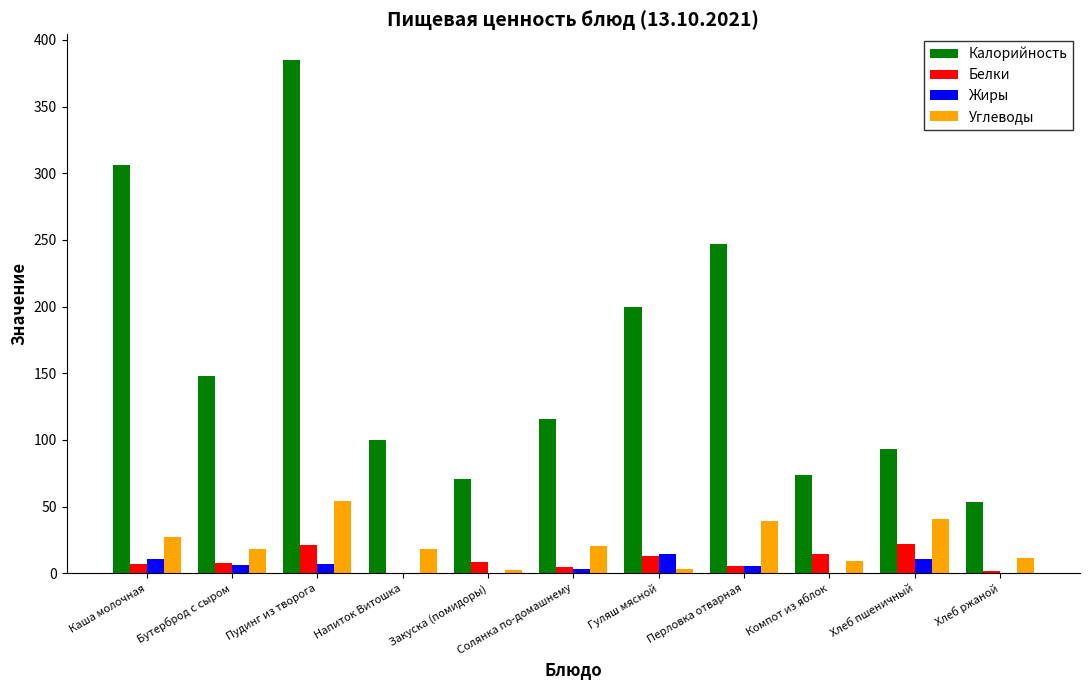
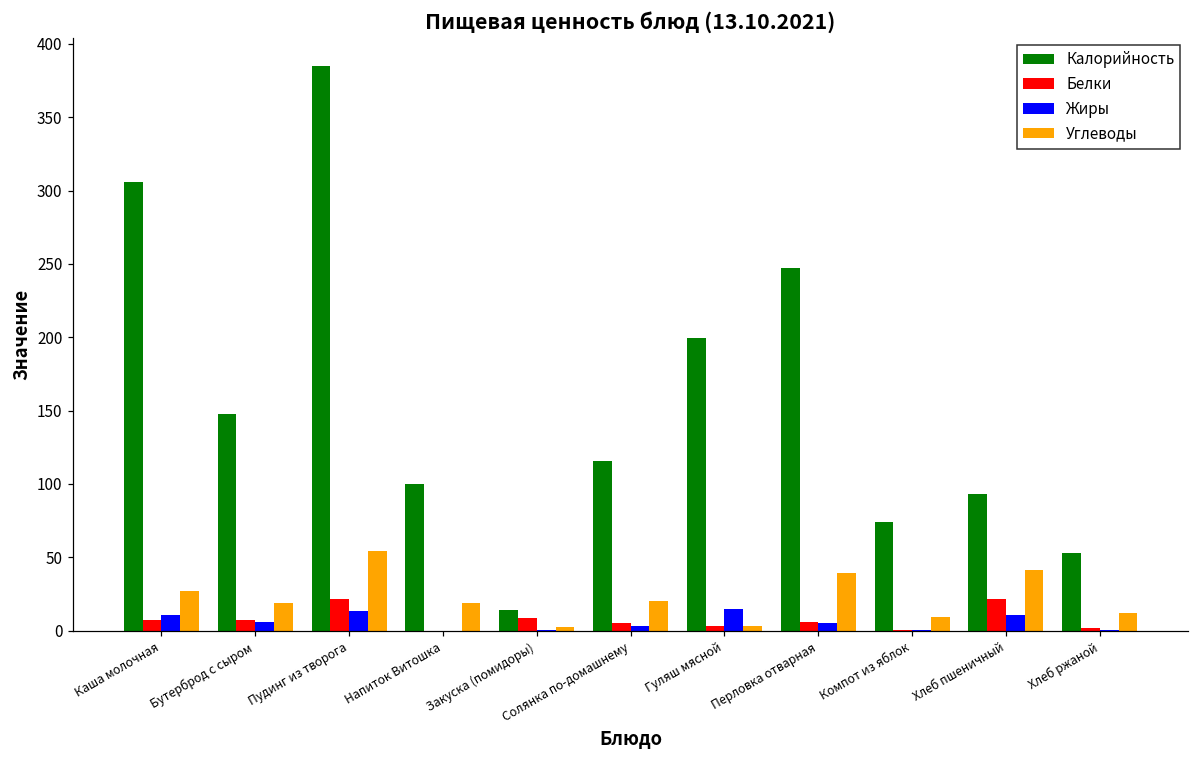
  {
    "Калорийность": {
      "Каша молочная": 306,
      "Бутерброд с сыром": 148,
      "Пудинг из творога": 385,
      "Напиток Витошка": 100,
-     "Закуска (помидоры)": 71,
+     "Закуска (помидоры)": 14,
      "Солянка по-домашнему": 115,
      "Гуляш мясной": 199,
      "Перловка отварная": 247,
      "Компот из яблок": 74,
      "Хлеб пшеничный": 93,
      "Хлеб ржаной": 53
    },
    "Белки": {
      "Каша молочная": 7,
      "Бутерброд с сыром": 7,
      "Пудинг из творога": 22,
      "Напиток Витошка": 0,
      "Закуска (помидоры)": 8,
      "Солянка по-домашнему": 5,
-     "Гуляш мясной": 13,
+     "Гуляш мясной": 3,
      "Перловка отварная": 6,
-     "Компот из яблок": 14,
+     "Компот из яблок": 0,
      "Хлеб пшеничный": 22,
      "Хлеб ржаной": 2
    },
    "Жиры": {
      "Каша молочная": 11,
      "Бутерброд с сыром": 6,
-     "Пудинг из творога": 7,
+     "Пудинг из творога": 14,
      "Напиток Витошка": 0,
      "Солянка по-домашнему": 3,
      "Гуляш мясной": 15,
      "Перловка отварная": 5,
      "Хлеб пшеничный": 11
    },
    "Углеводы": {
      "Каша молочная": 27,
      "Бутерброд с сыром": 19,
      "Пудинг из творога": 54,
      "Напиток Витошка": 19,
      "Закуска (помидоры)": 2,
      "Солянка по-домашнему": 20,
      "Гуляш мясной": 3,
      "Перловка отварная": 39,
      "Компот из яблок": 9,
      "Хлеб пшеничный": 41,
      "Хлеб ржаной": 12
    }
  }
